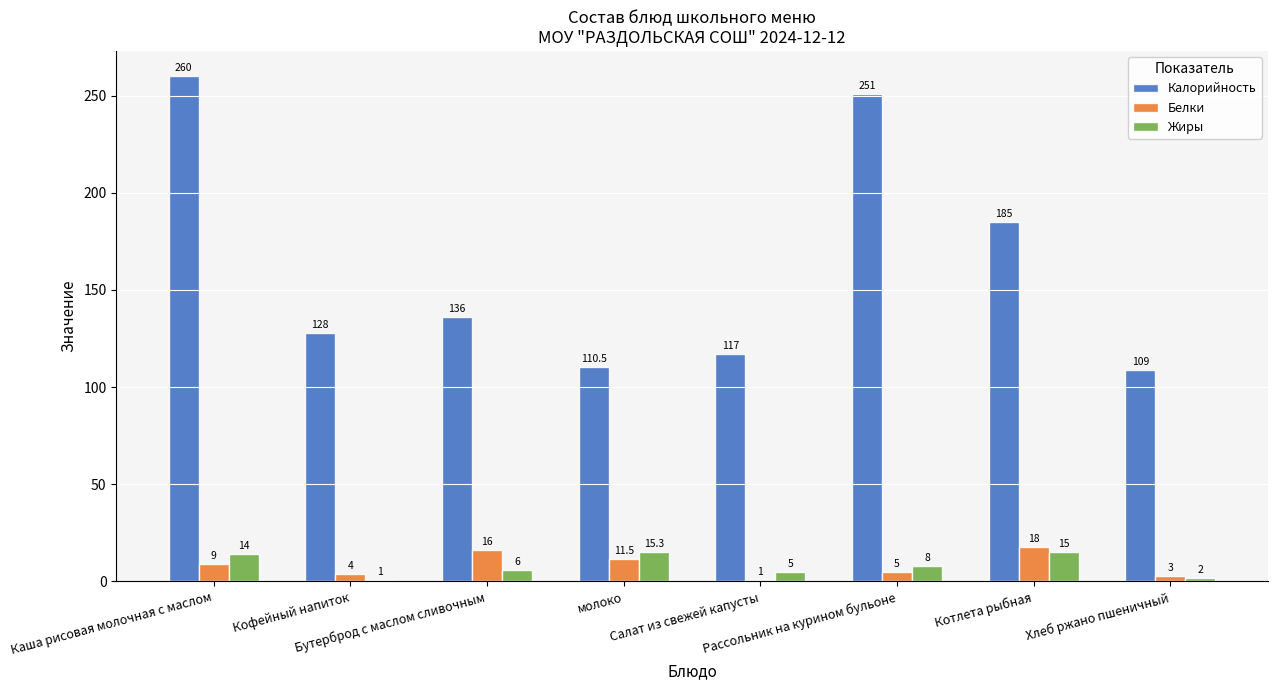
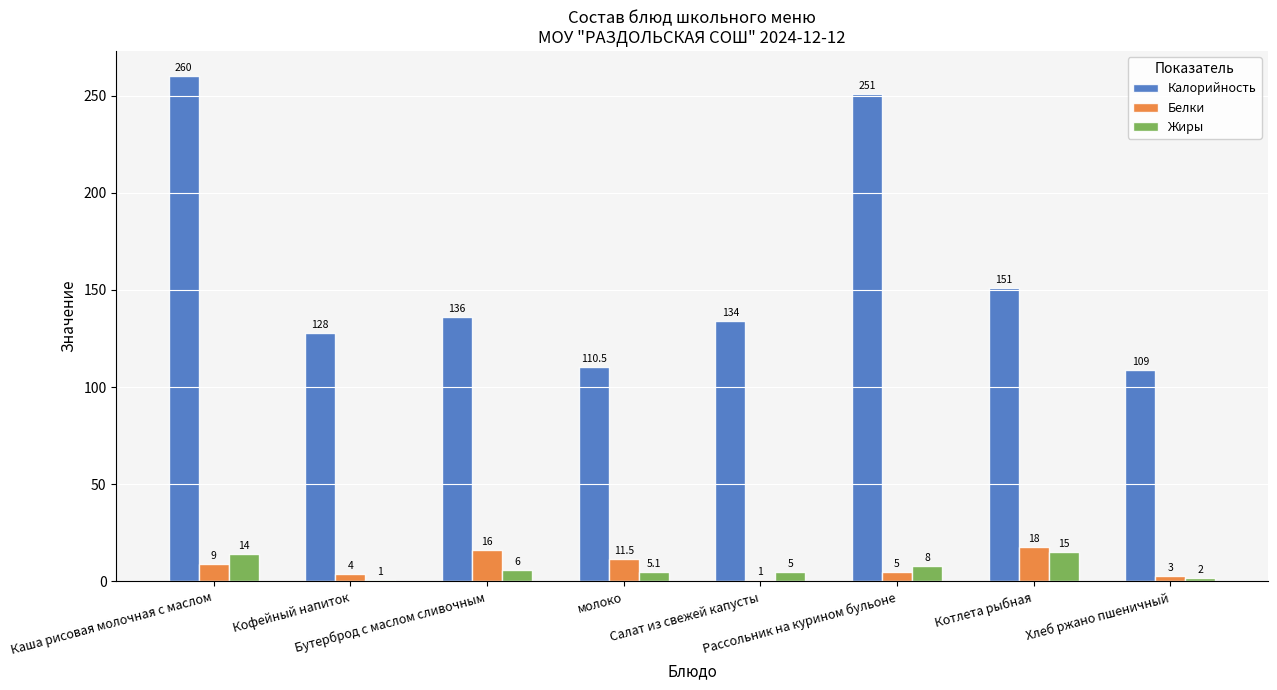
  {
    "Калорийность": {
      "Каша рисовая молочная с маслом": 260,
      "Кофейный напиток": 128,
      "Бутерброд с маслом сливочным": 136,
      "молоко": 110.5,
-     "Салат из свежей капусты": 117,
+     "Салат из свежей капусты": 134,
      "Рассольник на курином бульоне": 251,
-     "Котлета рыбная": 185,
+     "Котлета рыбная": 151,
      "Хлеб ржано пшеничный": 109
    },
    "Белки": {
      "Каша рисовая молочная с маслом": 9,
      "Кофейный напиток": 4,
      "Бутерброд с маслом сливочным": 16,
      "молоко": 11.5,
      "Салат из свежей капусты": 1,
      "Рассольник на курином бульоне": 5,
      "Котлета рыбная": 18,
      "Хлеб ржано пшеничный": 3
    },
    "Жиры": {
      "Каша рисовая молочная с маслом": 14,
      "Кофейный напиток": 1,
      "Бутерброд с маслом сливочным": 6,
-     "молоко": 15.3,
+     "молоко": 5.1,
      "Салат из свежей капусты": 5,
      "Рассольник на курином бульоне": 8,
      "Котлета рыбная": 15,
      "Хлеб ржано пшеничный": 2
    }
  }
